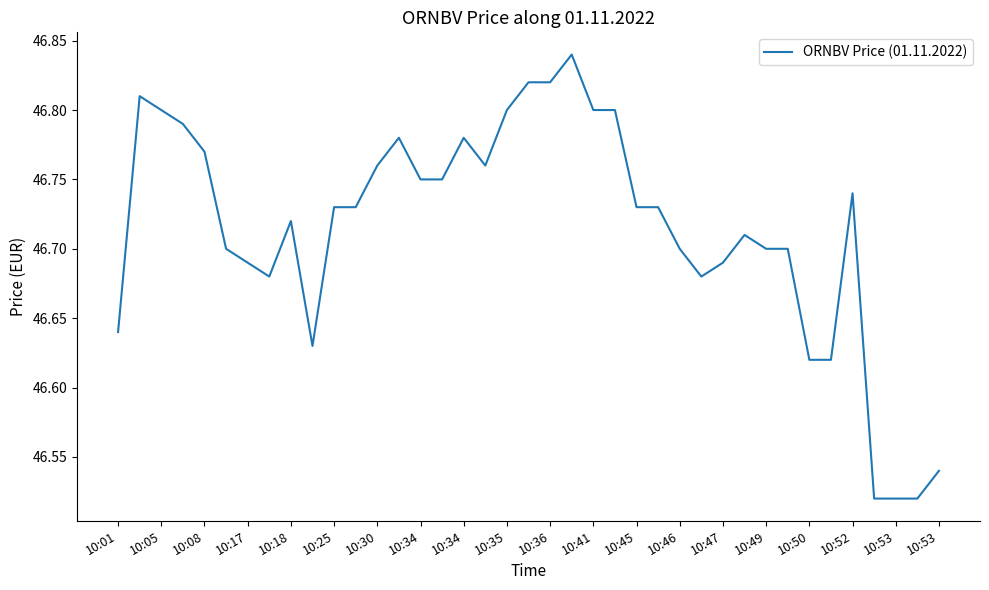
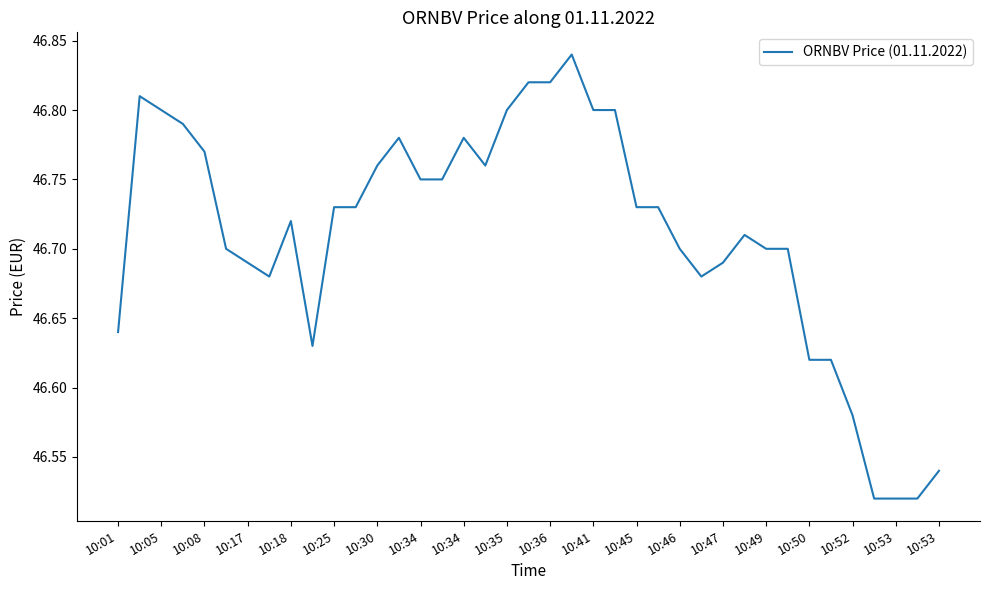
  {
    "10:01": 46.64,
    "10:05": 46.80,
    "10:08": 46.77,
    "10:18": 46.72,
    "10:30": 46.76,
    "10:46": 46.70,
-   "10:52": 46.74
+   "10:52": 46.58
  }
